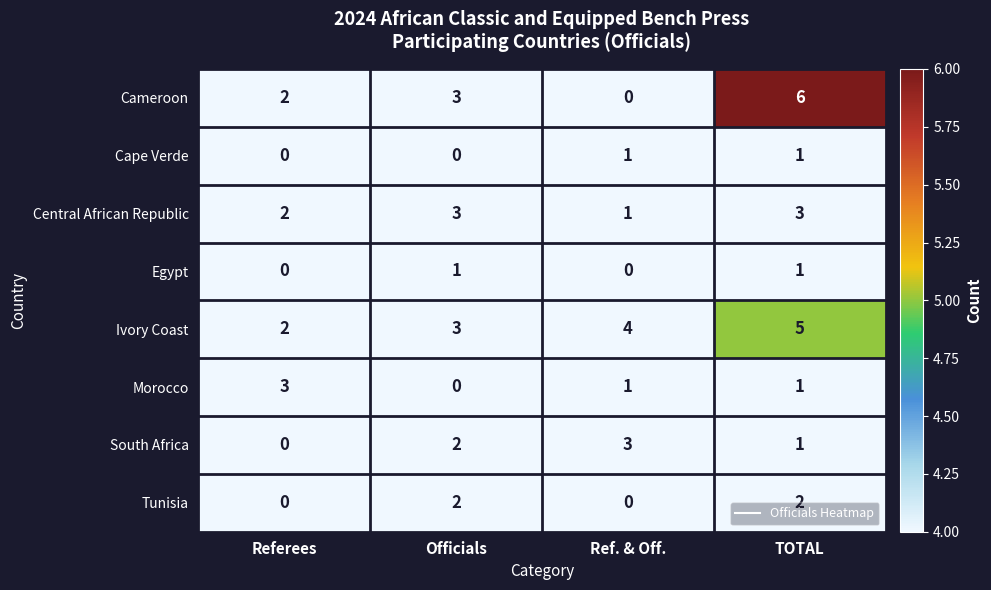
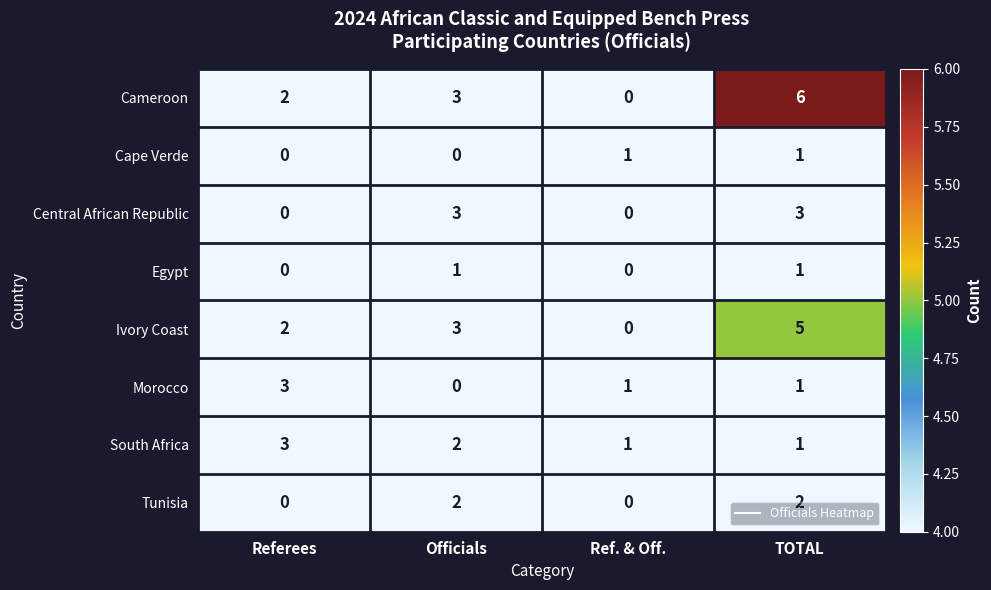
  {
    "Cameroon": {
      "Referees": 2,
      "Officials": 3,
      "Ref. & Off.": 0,
      "TOTAL": 6
    },
    "Cape Verde": {
      "Referees": 0,
      "Officials": 0,
      "Ref. & Off.": 1,
      "TOTAL": 1
    },
    "Central African Republic": {
-     "Referees": 2,
+     "Referees": 0,
      "Officials": 3,
-     "Ref. & Off.": 1,
+     "Ref. & Off.": 0,
      "TOTAL": 3
    },
    "Egypt": {
      "Referees": 0,
      "Officials": 1,
      "Ref. & Off.": 0,
      "TOTAL": 1
    },
    "Ivory Coast": {
      "Referees": 2,
      "Officials": 3,
-     "Ref. & Off.": 4,
+     "Ref. & Off.": 0,
      "TOTAL": 5
    },
    "Morocco": {
      "Referees": 3,
      "Officials": 0,
      "Ref. & Off.": 1,
      "TOTAL": 1
    },
    "South Africa": {
-     "Referees": 0,
+     "Referees": 3,
      "Officials": 2,
-     "Ref. & Off.": 3,
+     "Ref. & Off.": 1,
      "TOTAL": 1
    },
    "Tunisia": {
      "Referees": 0,
      "Officials": 2,
      "Ref. & Off.": 0
    }
  }
